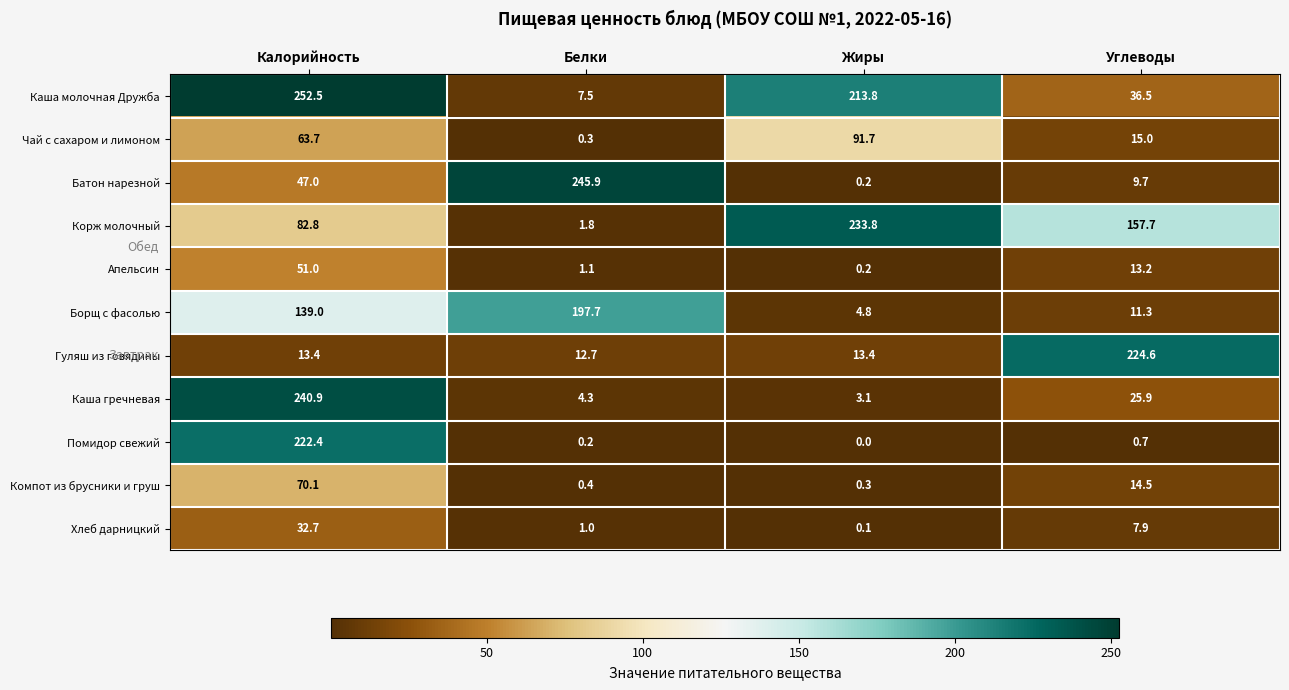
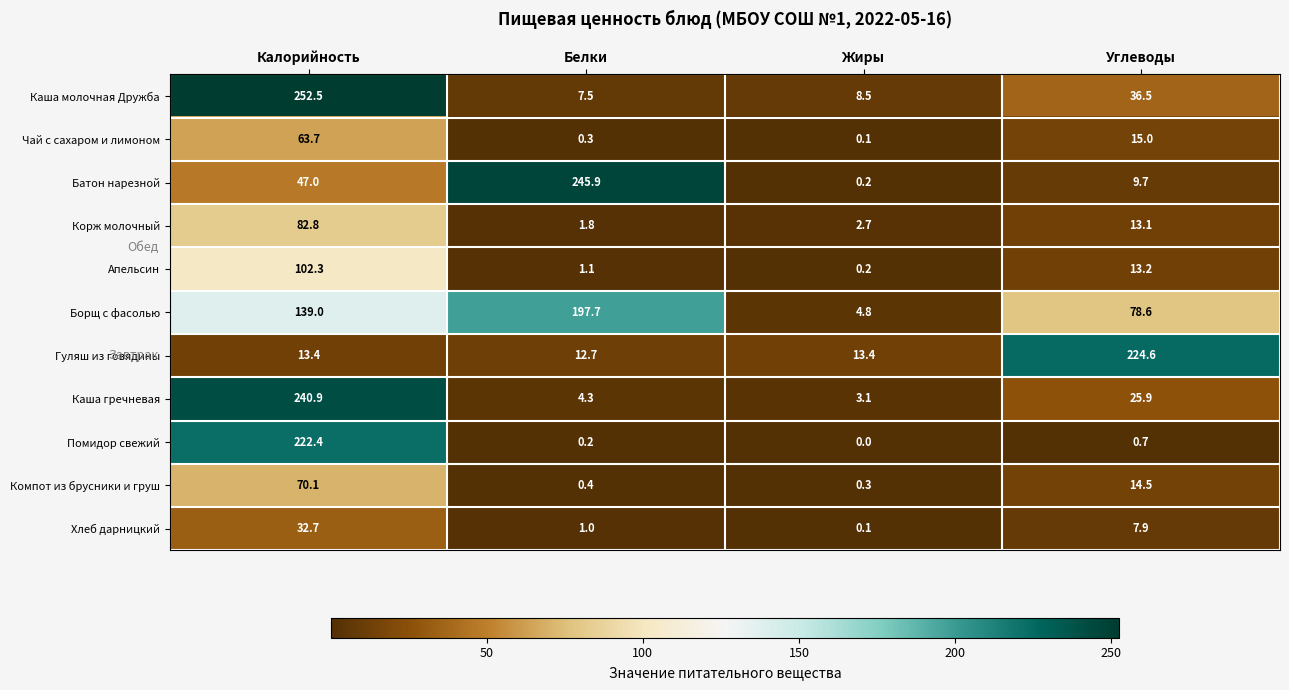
  {
    "Каша молочная Дружба": {
      "Калорийность": 252.5,
      "Белки": 7.5,
-     "Жиры": 213.8,
+     "Жиры": 8.5,
      "Углеводы": 36.5
    },
    "Чай с сахаром и лимоном": {
      "Калорийность": 63.7,
      "Белки": 0.3,
-     "Жиры": 91.7,
+     "Жиры": 0.1,
      "Углеводы": 15.0
    },
    "Батон нарезной": {
      "Калорийность": 47.0,
      "Белки": 245.9,
      "Жиры": 0.2,
      "Углеводы": 9.7
    },
    "Корж молочный": {
      "Калорийность": 82.8,
      "Белки": 1.8,
-     "Жиры": 233.8,
-     "Углеводы": 157.7
+     "Жиры": 2.7,
+     "Углеводы": 13.1
    },
    "Апельсин": {
-     "Калорийность": 51.0,
+     "Калорийность": 102.3,
      "Белки": 1.1,
      "Жиры": 0.2,
      "Углеводы": 13.2
    },
    "Борщ с фасолью": {
      "Калорийность": 139.0,
      "Белки": 197.7,
      "Жиры": 4.8,
-     "Углеводы": 11.3
+     "Углеводы": 78.6
    },
    "Гуляш из говядины": {
      "Калорийность": 13.4,
      "Белки": 12.7,
      "Жиры": 13.4,
      "Углеводы": 224.6
    },
    "Каша гречневая": {
      "Калорийность": 240.9,
      "Белки": 4.3,
      "Жиры": 3.1,
      "Углеводы": 25.9
    },
    "Помидор свежий": {
      "Калорийность": 222.4,
      "Белки": 0.2,
      "Жиры": 0.0,
      "Углеводы": 0.7
    },
    "Компот из брусники и груш": {
      "Калорийность": 70.1,
      "Белки": 0.4,
      "Жиры": 0.3,
      "Углеводы": 14.5
    },
    "Хлеб дарницкий": {
      "Калорийность": 32.7,
      "Белки": 1.0,
      "Жиры": 0.1,
      "Углеводы": 7.9
    }
  }
